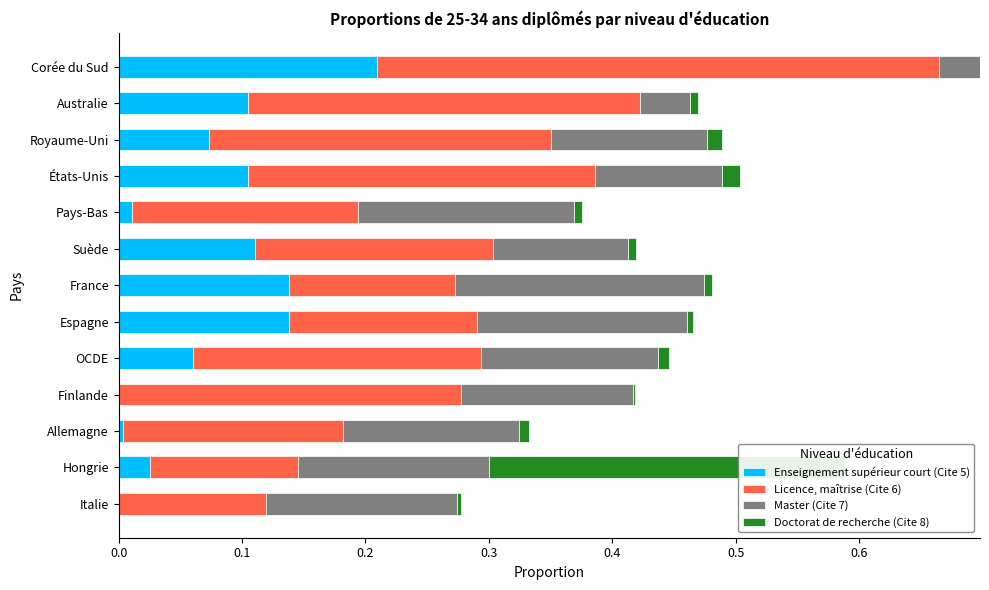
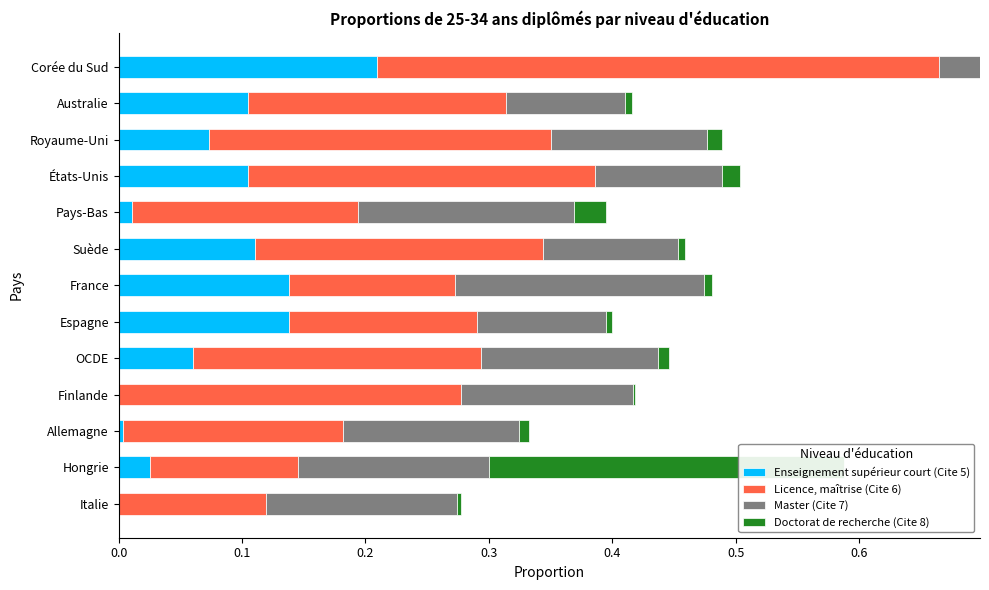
  {
    "Enseignement supérieur court (Cite 5)": {
      "Corée du Sud": 0.209,
      "Australie": 0.105,
      "Royaume-Uni": 0.073,
      "États-Unis": 0.105,
      "Pays-Bas": 0.011,
      "Suède": 0.111,
      "France": 0.138,
      "Espagne": 0.138,
      "OCDE": 0.060,
      "Finlande": 0.000,
      "Allemagne": 0.003,
      "Hongrie": 0.025
    },
    "Licence, maîtrise (Cite 6)": {
      "Corée du Sud": 0.456,
-     "Australie": 0.318,
+     "Australie": 0.209,
      "Royaume-Uni": 0.277,
      "États-Unis": 0.282,
      "Pays-Bas": 0.183,
-     "Suède": 0.193,
+     "Suède": 0.233,
      "France": 0.134,
      "Espagne": 0.152,
      "OCDE": 0.234,
      "Finlande": 0.277,
      "Allemagne": 0.179,
      "Hongrie": 0.120,
      "Italie": 0.119
    },
    "Master (Cite 7)": {
      "Corée du Sud": 0.033,
-     "Australie": 0.041,
+     "Australie": 0.096,
      "Royaume-Uni": 0.127,
      "États-Unis": 0.102,
      "Pays-Bas": 0.175,
      "Suède": 0.110,
      "France": 0.202,
-     "Espagne": 0.171,
+     "Espagne": 0.105,
      "OCDE": 0.144,
      "Finlande": 0.139,
      "Allemagne": 0.142,
      "Hongrie": 0.155,
      "Italie": 0.155
    },
    "Doctorat de recherche (Cite 8)": {
      "Corée du Sud": 0.000,
      "Australie": 0.006,
      "Royaume-Uni": 0.012,
      "États-Unis": 0.015,
-     "Pays-Bas": 0.006,
+     "Pays-Bas": 0.026,
      "Suède": 0.006,
      "France": 0.006,
      "Espagne": 0.004,
      "OCDE": 0.009,
      "Allemagne": 0.008,
      "Italie": 0.003
    }
  }
